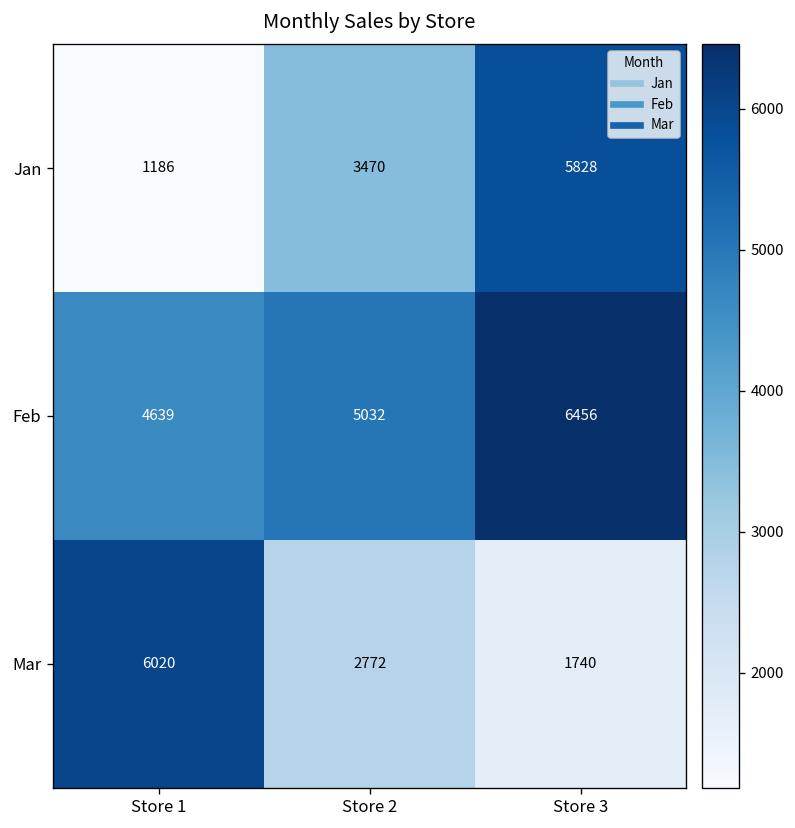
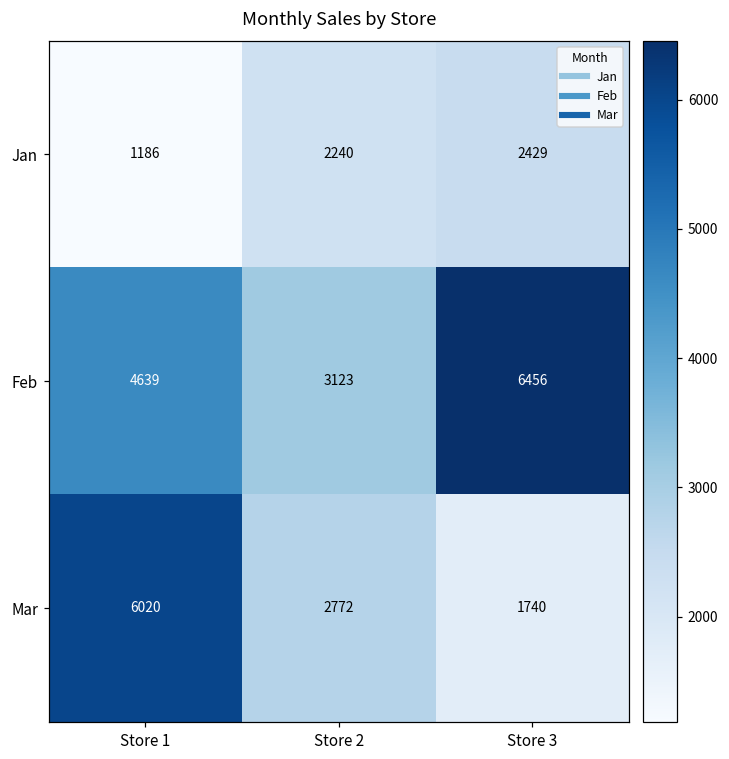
  {
    "Jan": {
      "Store 1": 1186,
-     "Store 2": 3470,
-     "Store 3": 5828
+     "Store 2": 2240,
+     "Store 3": 2429
    },
    "Feb": {
      "Store 1": 4639,
-     "Store 2": 5032,
+     "Store 2": 3123,
      "Store 3": 6456
    },
    "Mar": {
      "Store 1": 6020,
      "Store 2": 2772,
      "Store 3": 1740
    }
  }
